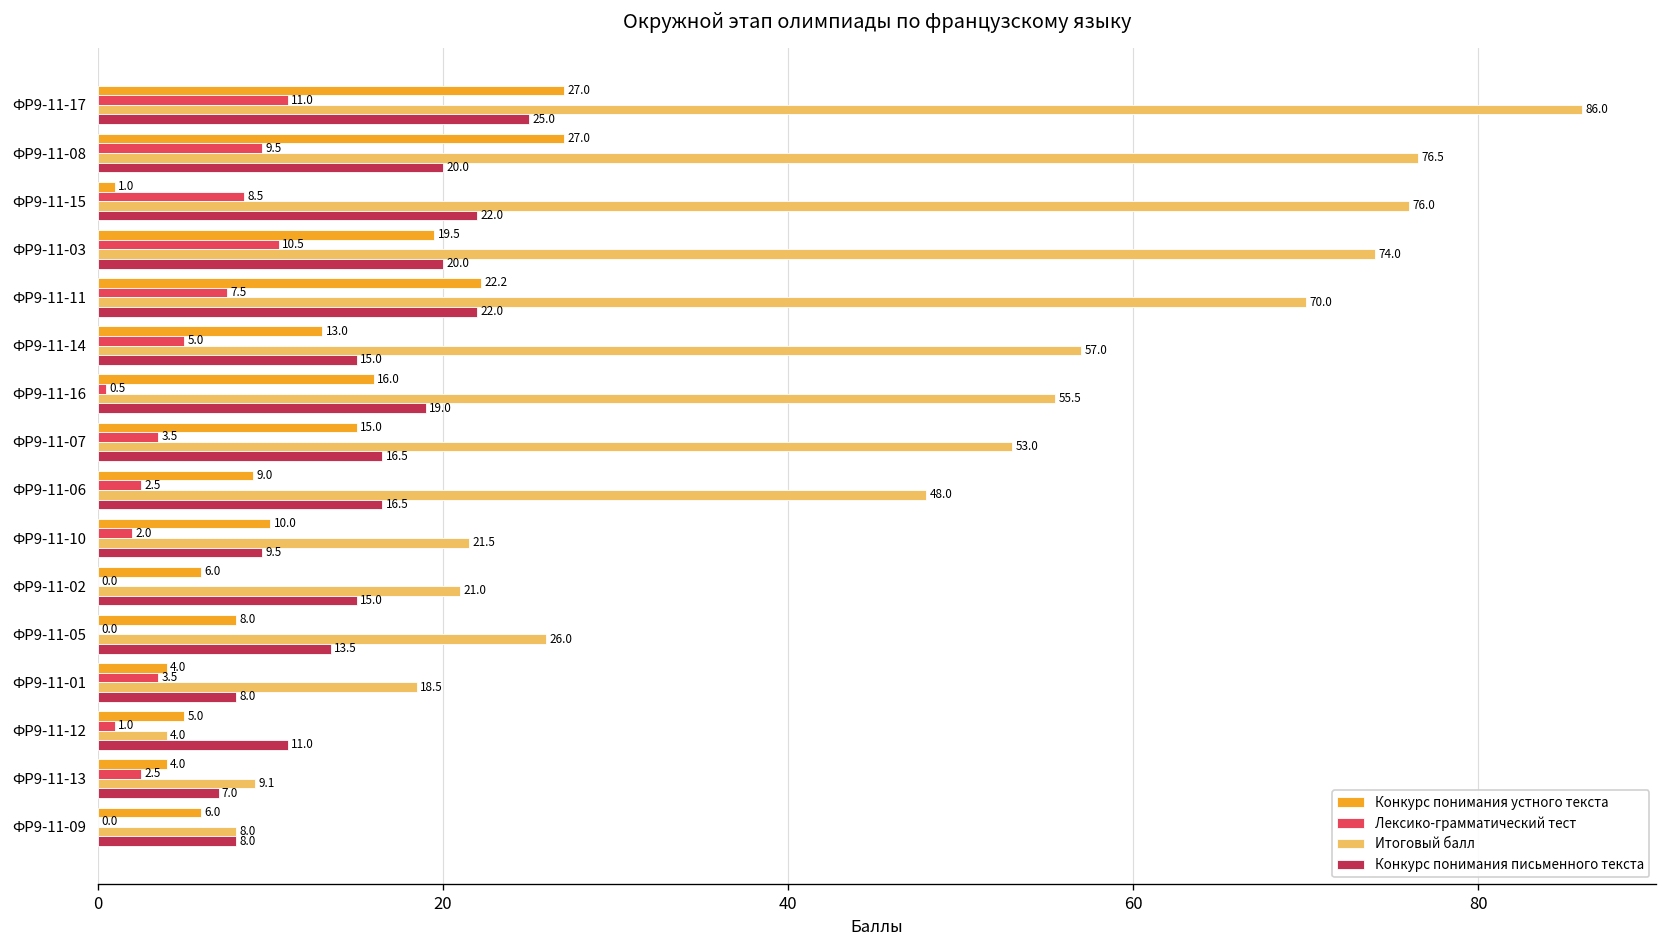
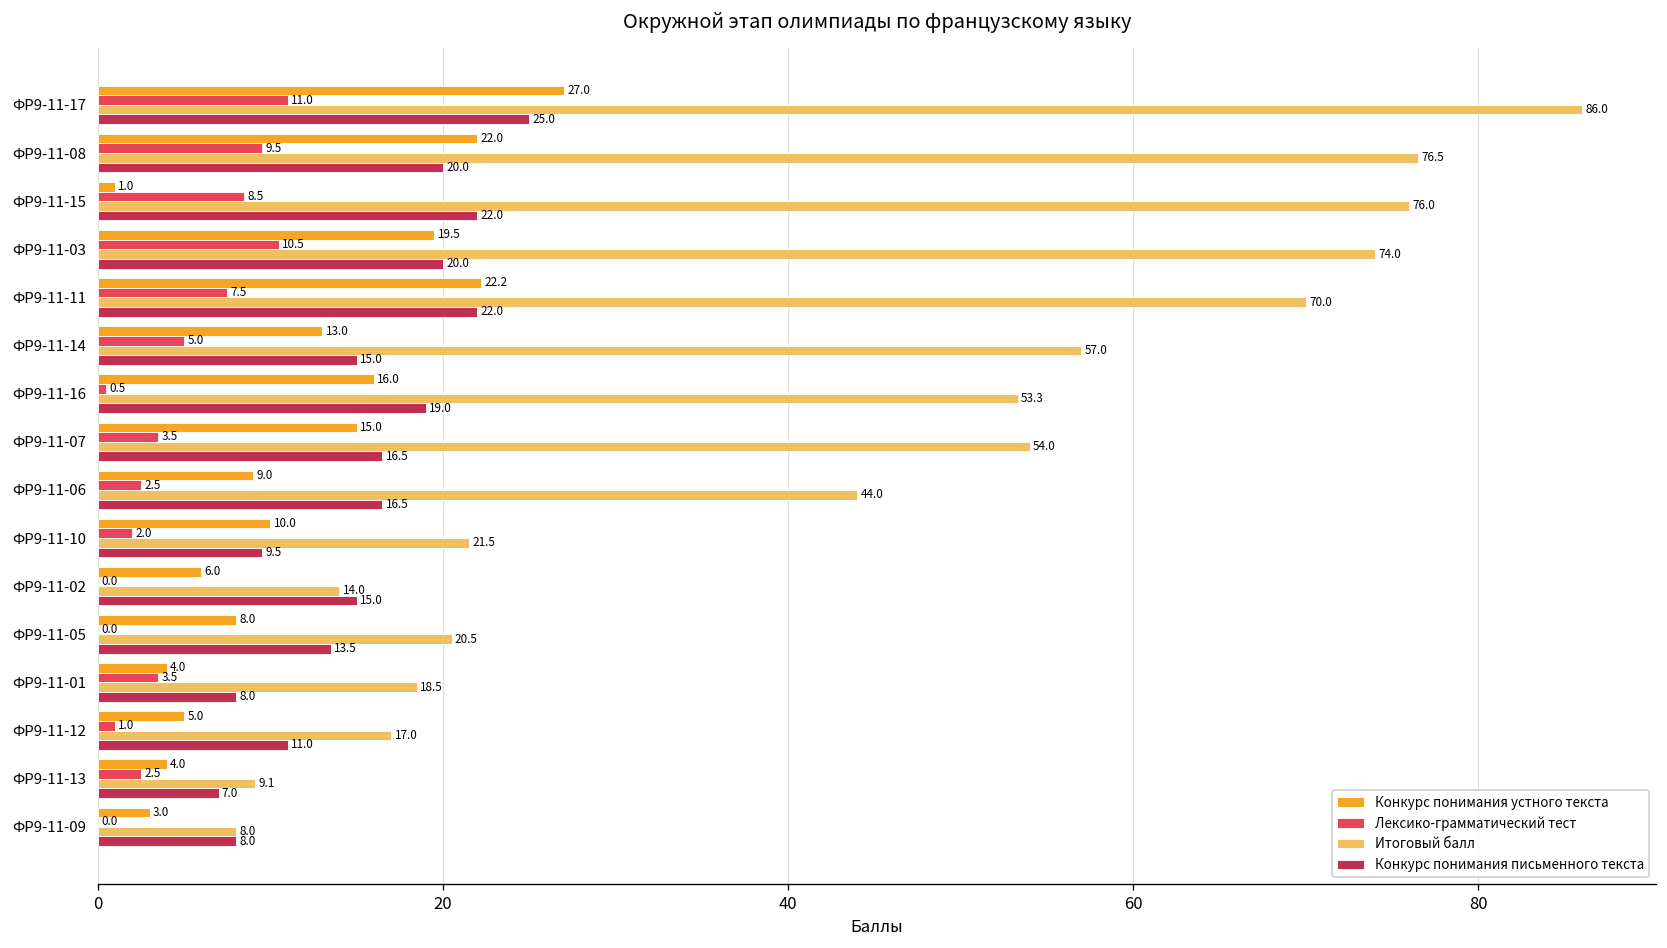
  {
    "Конкурс понимания устного текста": {
      "ФР9-11-17": 27.0,
-     "ФР9-11-08": 27.0,
+     "ФР9-11-08": 22.0,
      "ФР9-11-15": 1.0,
      "ФР9-11-03": 19.5,
      "ФР9-11-11": 22.2,
      "ФР9-11-14": 13.0,
      "ФР9-11-16": 16.0,
      "ФР9-11-07": 15.0,
      "ФР9-11-06": 9.0,
      "ФР9-11-10": 10.0,
      "ФР9-11-02": 6.0,
      "ФР9-11-05": 8.0,
      "ФР9-11-01": 4.0,
      "ФР9-11-12": 5.0,
      "ФР9-11-13": 4.0,
-     "ФР9-11-09": 6.0
+     "ФР9-11-09": 3.0
    },
    "Итоговый балл": {
      "ФР9-11-17": 86.0,
      "ФР9-11-08": 76.5,
      "ФР9-11-15": 76.0,
      "ФР9-11-03": 74.0,
      "ФР9-11-11": 70.0,
      "ФР9-11-14": 57.0,
-     "ФР9-11-16": 55.5,
-     "ФР9-11-07": 53.0,
-     "ФР9-11-06": 48.0,
+     "ФР9-11-16": 53.3,
+     "ФР9-11-07": 54.0,
+     "ФР9-11-06": 44.0,
      "ФР9-11-10": 21.5,
-     "ФР9-11-02": 21.0,
-     "ФР9-11-05": 26.0,
+     "ФР9-11-02": 14.0,
+     "ФР9-11-05": 20.5,
      "ФР9-11-01": 18.5,
-     "ФР9-11-12": 4.0,
+     "ФР9-11-12": 17.0,
      "ФР9-11-13": 9.1
    }
  }
